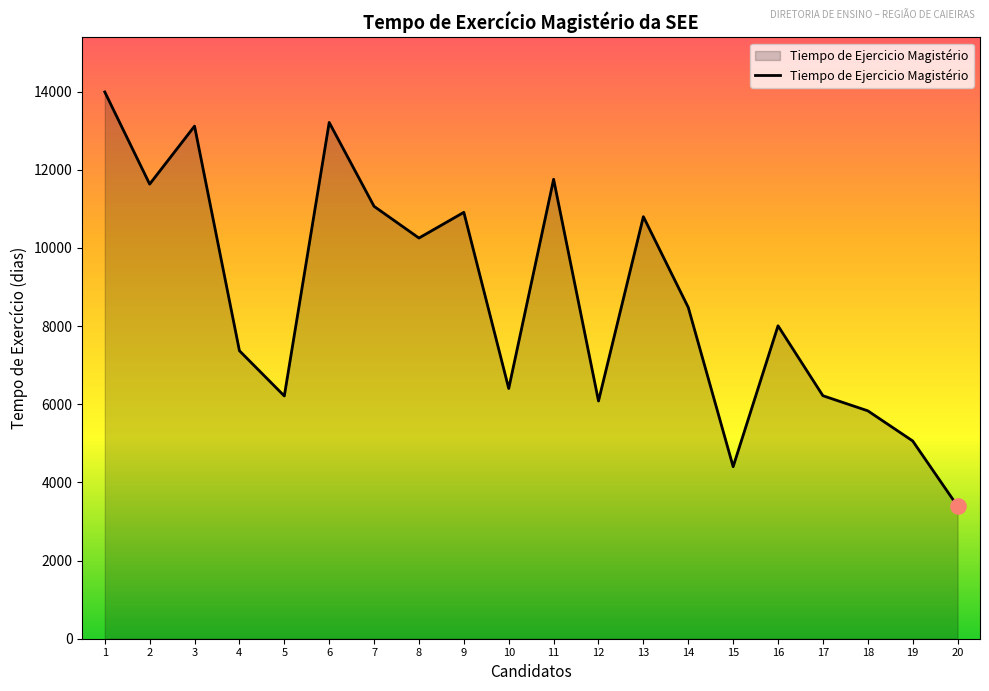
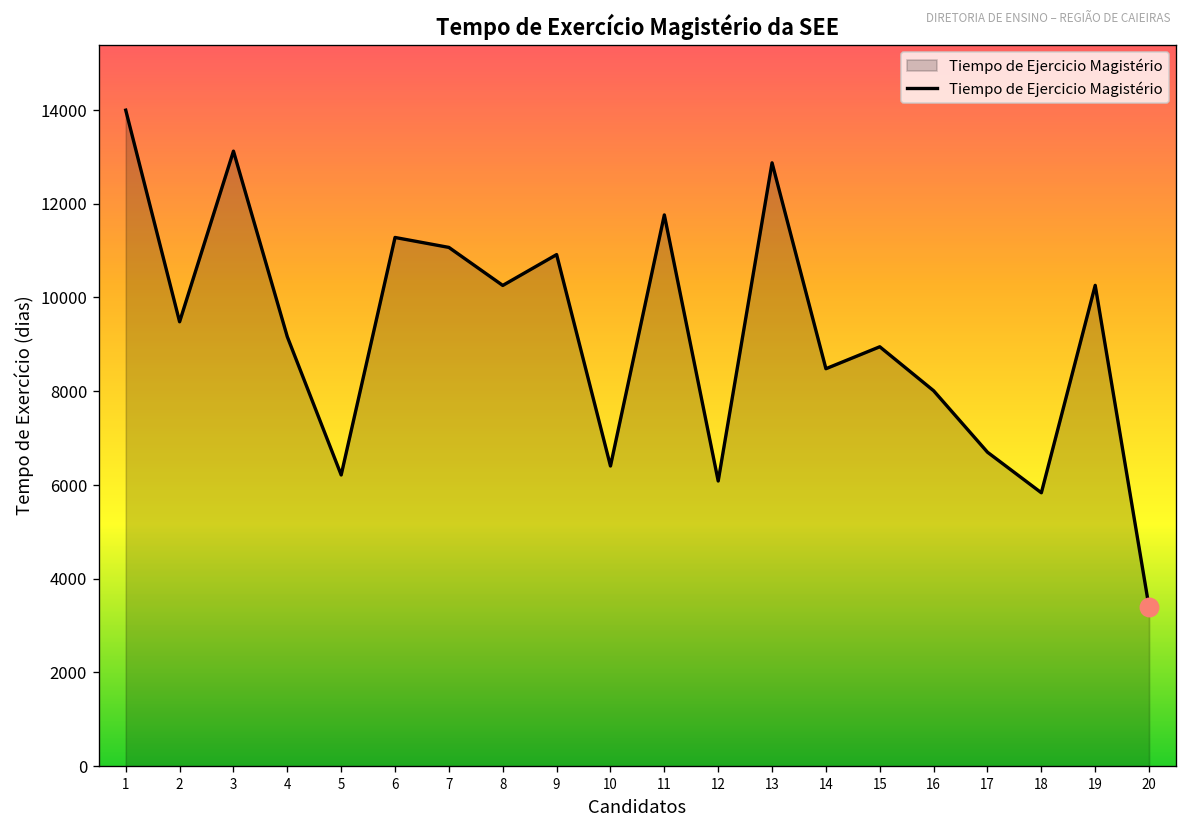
  {
    "Tiempo de Ejercicio Magistério": {
      "1": 14000,
-     "2": 11600,
+     "2": 9500,
      "3": 13100,
-     "4": 7400,
+     "4": 9200,
      "5": 6200,
-     "6": 13200,
+     "6": 11300,
      "7": 11100,
      "8": 10300,
      "9": 10900,
      "10": 6400,
      "11": 11800,
      "12": 6100,
-     "13": 10800,
+     "13": 12900,
      "14": 8500,
-     "15": 4400,
+     "15": 8900,
      "16": 8000,
-     "17": 6200,
+     "17": 6700,
      "18": 5800,
-     "19": 5100
+     "19": 10300
    }
  }
